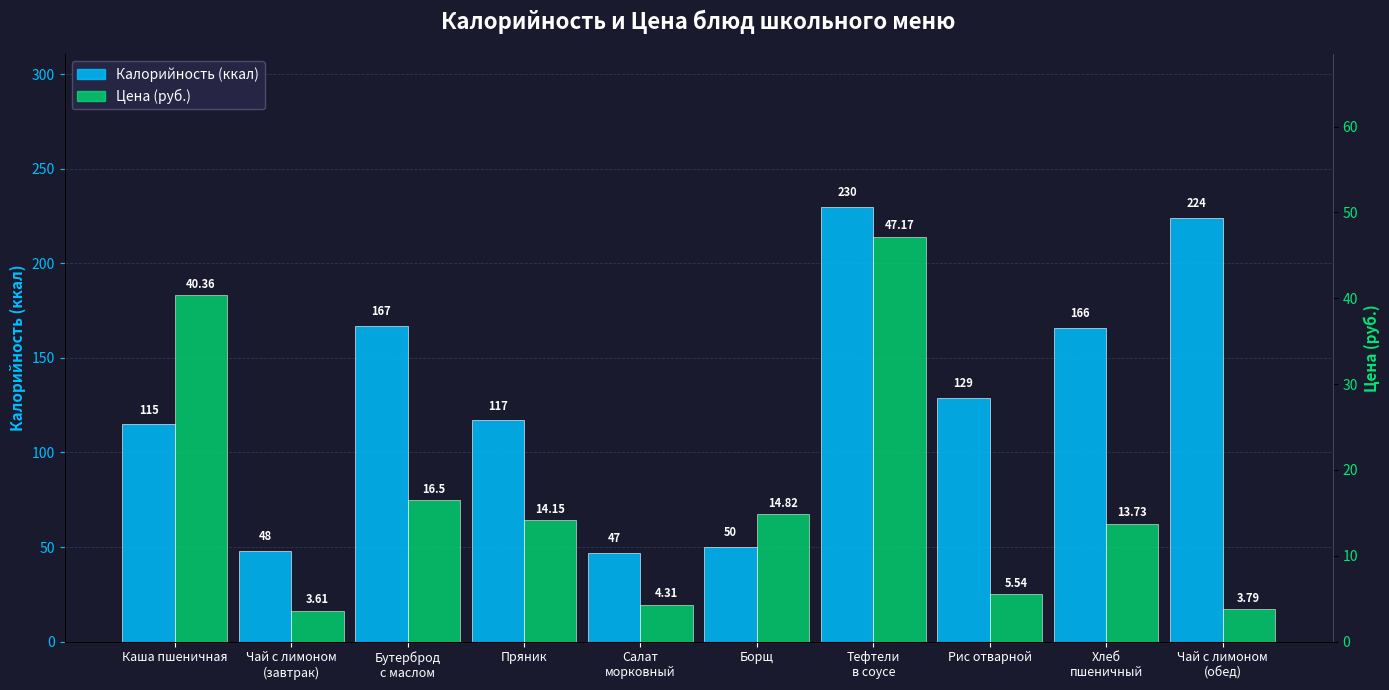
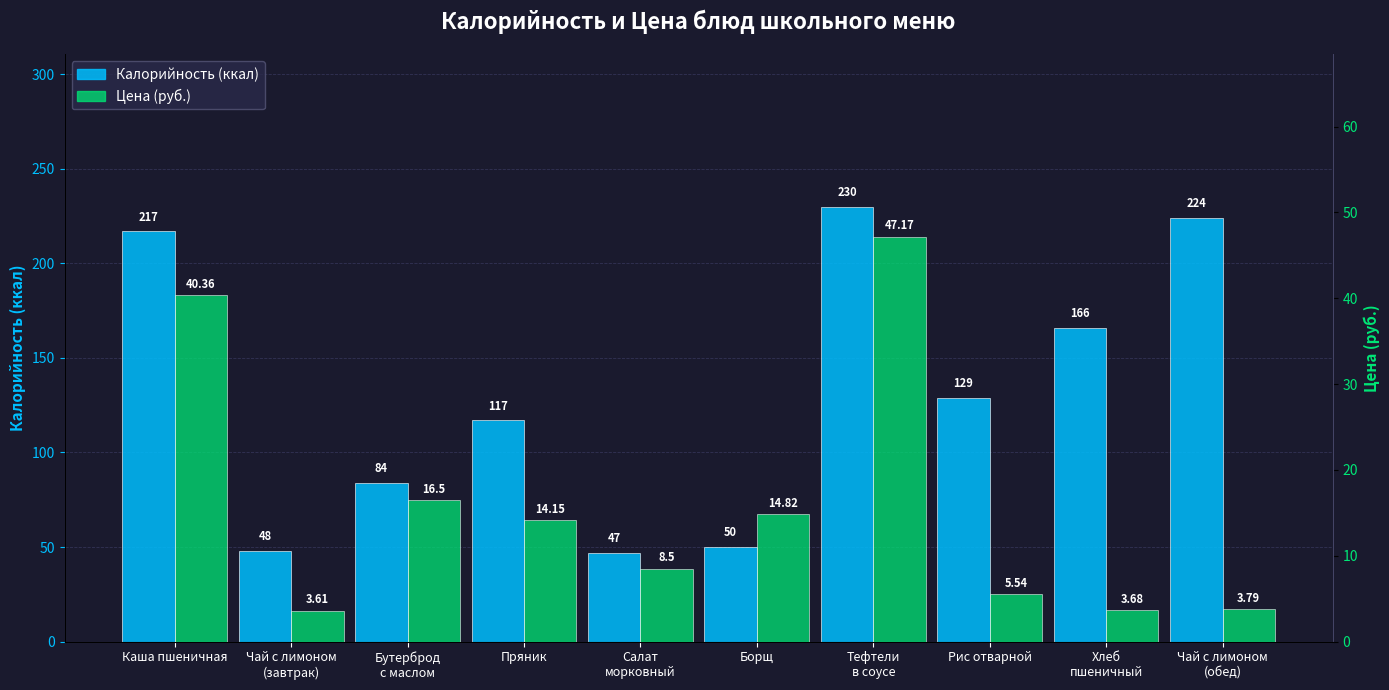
  {
    "Калорийность (ккал)": {
-     "Каша пшеничная": 115,
+     "Каша пшеничная": 217,
      "Чай с лимоном (завтрак)": 48,
-     "Бутерброд с маслом": 167,
+     "Бутерброд с маслом": 84,
      "Пряник": 117,
      "Салат морковный": 47,
      "Борщ": 50,
      "Тефтели в соусе": 230,
      "Рис отварной": 129,
      "Хлеб пшеничный": 166,
      "Чай с лимоном (обед)": 224
    },
    "Цена (руб.)": {
      "Каша пшеничная": 40.36,
      "Чай с лимоном (завтрак)": 3.61,
      "Бутерброд с маслом": 16.5,
      "Пряник": 14.15,
-     "Салат морковный": 4.31,
+     "Салат морковный": 8.5,
      "Борщ": 14.82,
      "Тефтели в соусе": 47.17,
      "Рис отварной": 5.54,
-     "Хлеб пшеничный": 13.73,
+     "Хлеб пшеничный": 3.68,
      "Чай с лимоном (обед)": 3.79
    }
  }
